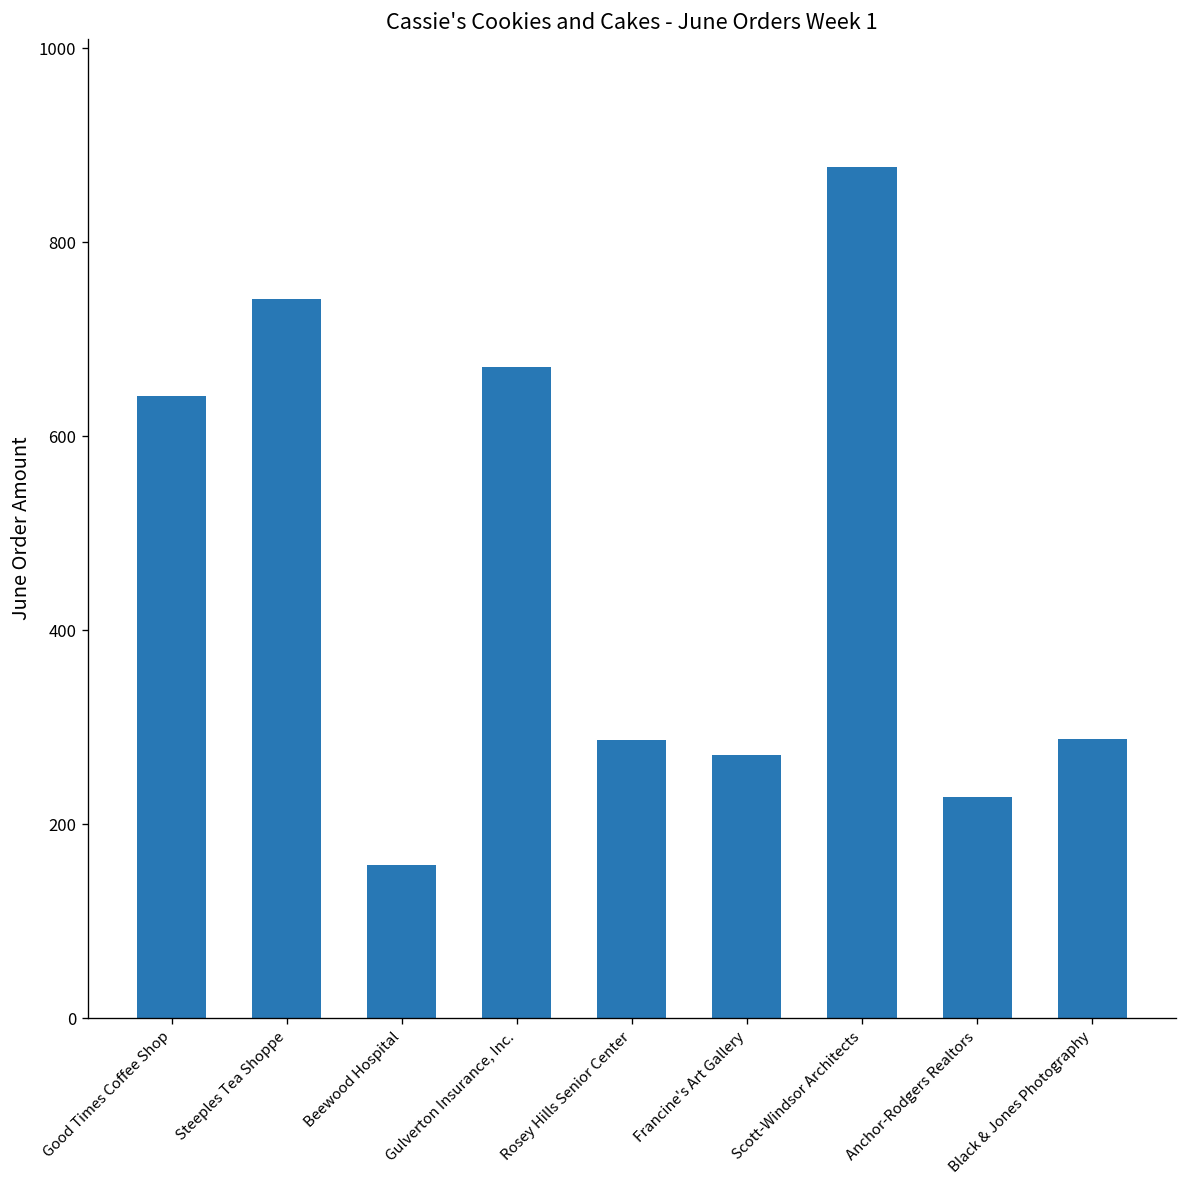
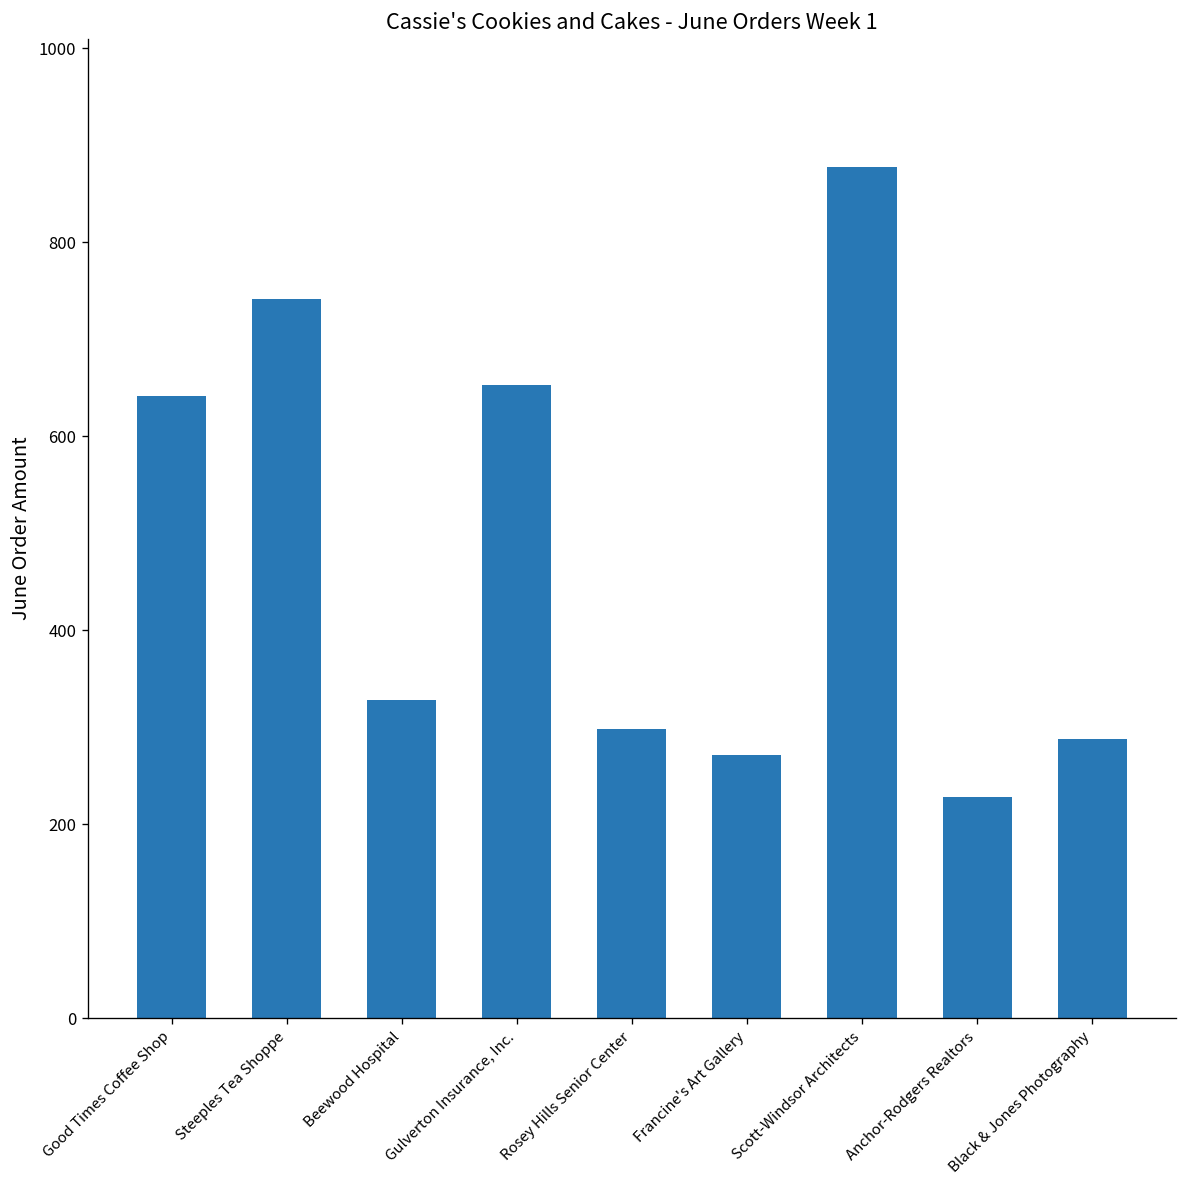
  {
    "Good Times Coffee Shop": 640,
    "Steeples Tea Shoppe": 740,
-   "Beewood Hospital": 160,
-   "Gulverton Insurance, Inc.": 670,
-   "Rosey Hills Senior Center": 290,
+   "Beewood Hospital": 330,
+   "Gulverton Insurance, Inc.": 650,
+   "Rosey Hills Senior Center": 300,
    "Francine's Art Gallery": 270,
    "Scott-Windsor Architects": 880,
    "Anchor-Rodgers Realtors": 230,
    "Black & Jones Photography": 290
  }
